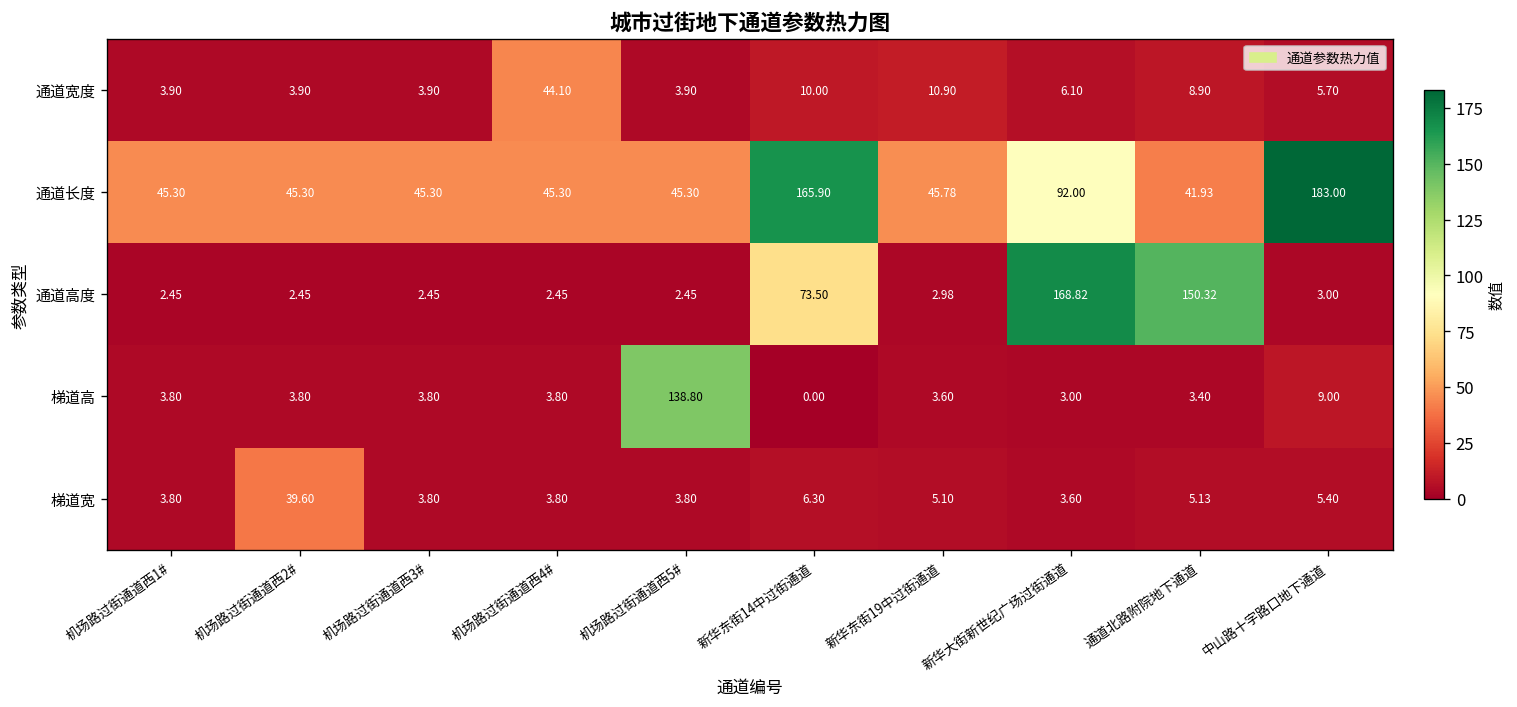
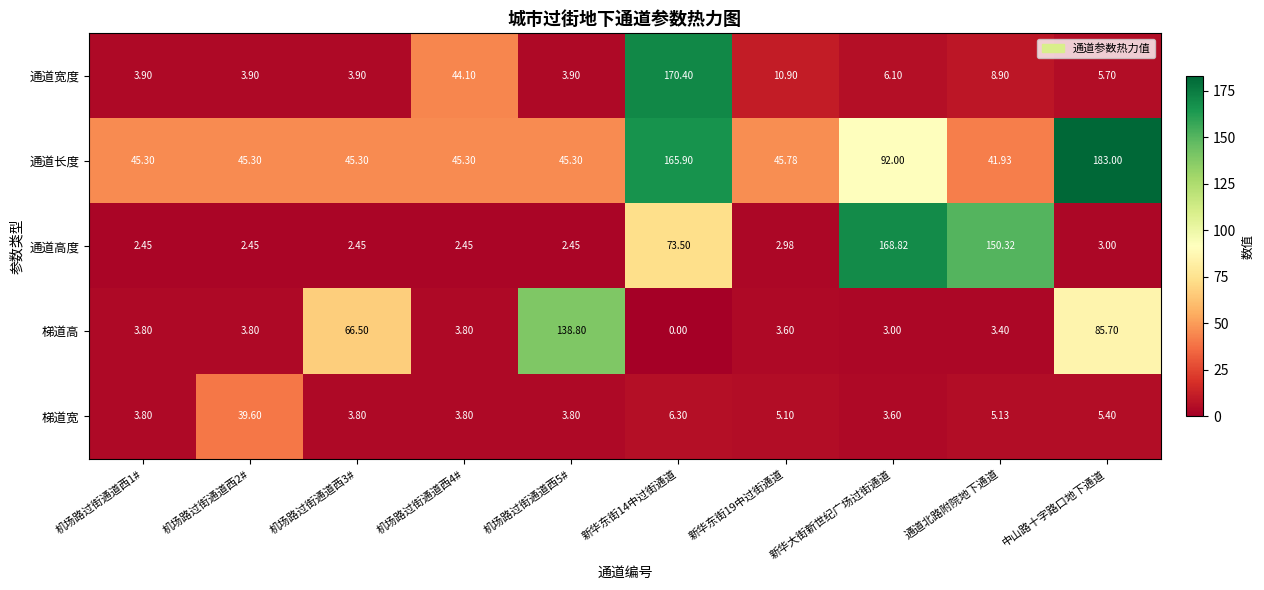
  {
    "通道宽度": {
      "机场路过街通道西1#": 3.90,
      "机场路过街通道西2#": 3.90,
      "机场路过街通道西3#": 3.90,
      "机场路过街通道西4#": 44.10,
      "机场路过街通道西5#": 3.90,
-     "新华东街14中过街通道": 10.00,
+     "新华东街14中过街通道": 170.40,
      "新华东街19中过街通道": 10.90,
      "新华大街新世纪广场过街通道": 6.10,
      "通道北路附院地下通道": 8.90,
      "中山路十字路口地下通道": 5.70
    },
    "通道长度": {
      "机场路过街通道西1#": 45.30,
      "机场路过街通道西2#": 45.30,
      "机场路过街通道西3#": 45.30,
      "机场路过街通道西4#": 45.30,
      "机场路过街通道西5#": 45.30,
      "新华东街14中过街通道": 165.90,
      "新华东街19中过街通道": 45.78,
      "新华大街新世纪广场过街通道": 92.00,
      "通道北路附院地下通道": 41.93,
      "中山路十字路口地下通道": 183.00
    },
    "通道高度": {
      "机场路过街通道西1#": 2.45,
      "机场路过街通道西2#": 2.45,
      "机场路过街通道西3#": 2.45,
      "机场路过街通道西4#": 2.45,
      "机场路过街通道西5#": 2.45,
      "新华东街14中过街通道": 73.50,
      "新华东街19中过街通道": 2.98,
      "新华大街新世纪广场过街通道": 168.82,
      "通道北路附院地下通道": 150.32,
      "中山路十字路口地下通道": 3.00
    },
    "梯道高": {
      "机场路过街通道西1#": 3.80,
      "机场路过街通道西2#": 3.80,
-     "机场路过街通道西3#": 3.80,
+     "机场路过街通道西3#": 66.50,
      "机场路过街通道西4#": 3.80,
      "机场路过街通道西5#": 138.80,
      "新华东街14中过街通道": 0.00,
      "新华东街19中过街通道": 3.60,
      "新华大街新世纪广场过街通道": 3.00,
      "通道北路附院地下通道": 3.40,
-     "中山路十字路口地下通道": 9.00
+     "中山路十字路口地下通道": 85.70
    },
    "梯道宽": {
      "机场路过街通道西1#": 3.80,
      "机场路过街通道西2#": 39.60,
      "机场路过街通道西3#": 3.80,
      "机场路过街通道西4#": 3.80,
      "机场路过街通道西5#": 3.80,
      "新华东街14中过街通道": 6.30,
      "新华东街19中过街通道": 5.10,
      "新华大街新世纪广场过街通道": 3.60,
      "通道北路附院地下通道": 5.13,
      "中山路十字路口地下通道": 5.40
    }
  }
